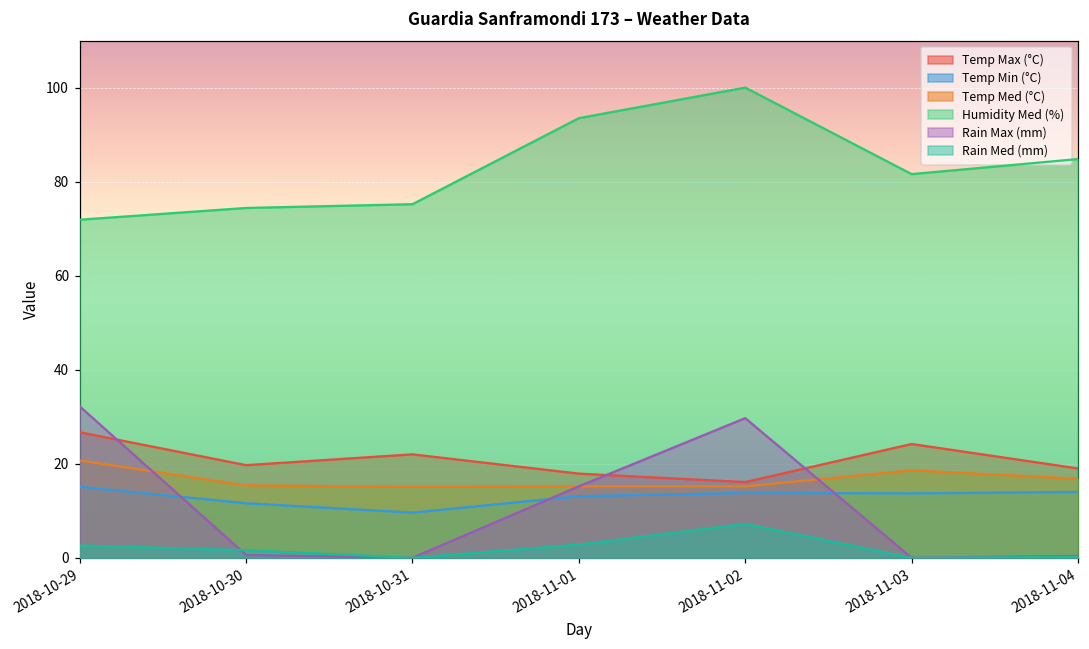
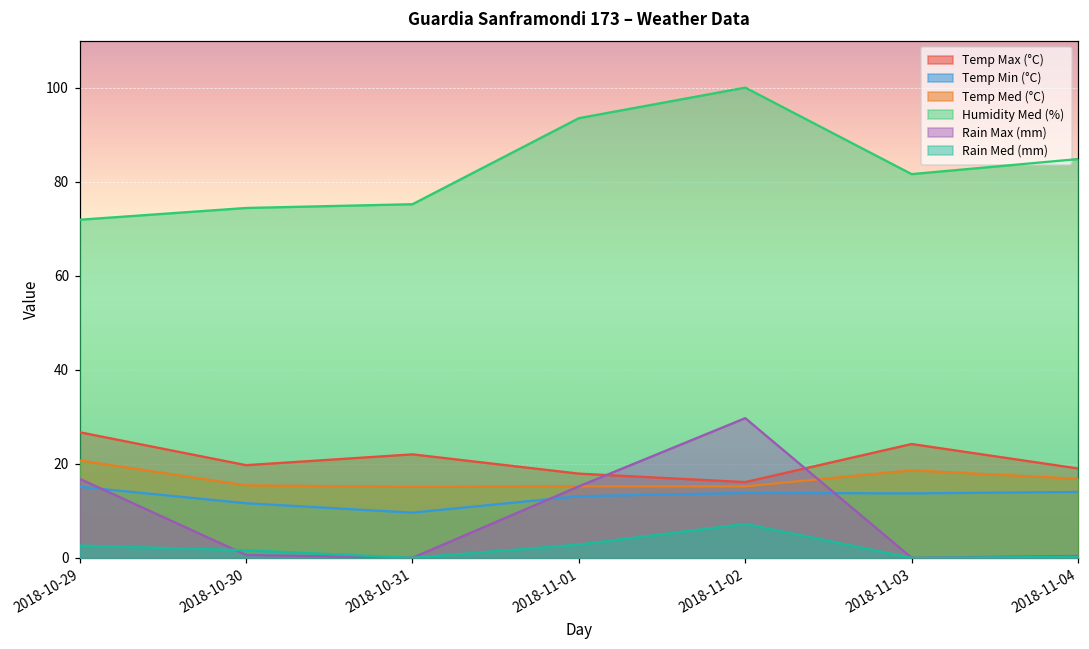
  {
    "Rain Max (mm)": {
-     "2018-10-29": 32,
+     "2018-10-29": 17,
      "2018-10-30": 1,
      "2018-11-02": 30
    }
  }
